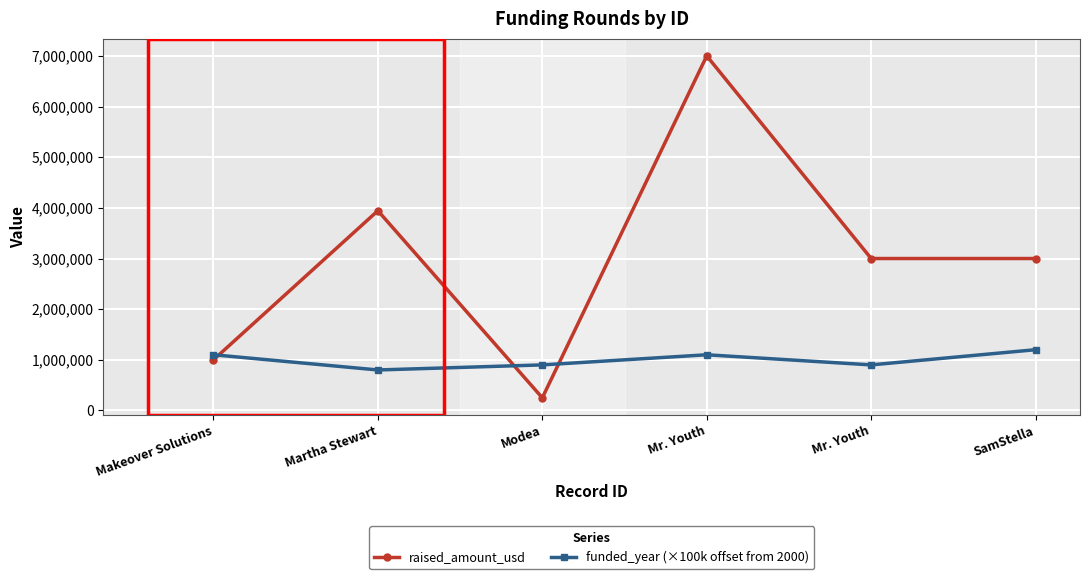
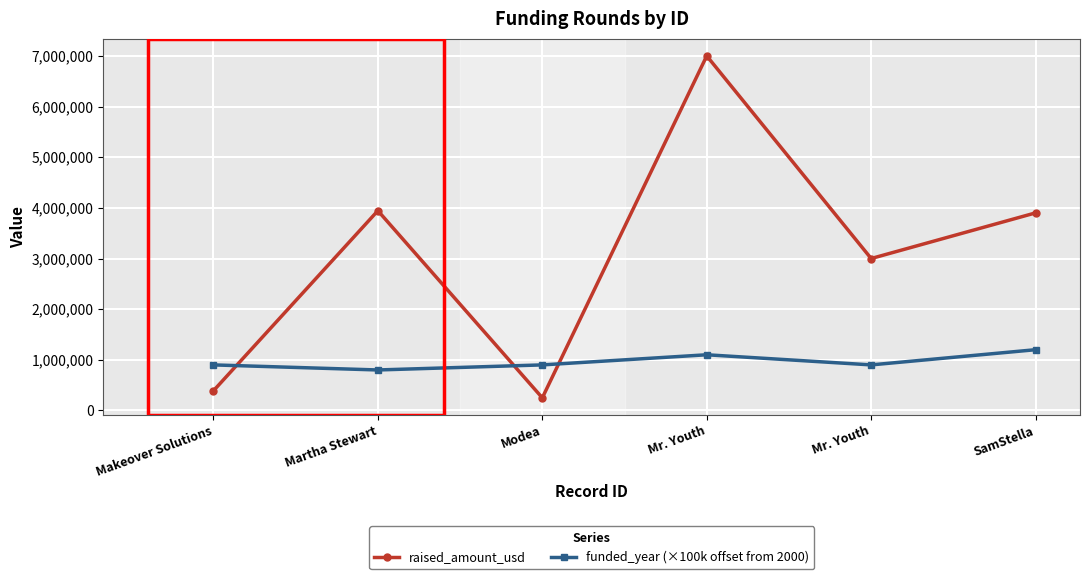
  {
    "raised_amount_usd": {
-     "Makeover Solutions": "1,000,000",
+     "Makeover Solutions": "400,000",
      "Martha Stewart": "3,900,000",
      "Modea": "300,000",
-     "SamStella": "3,000,000"
+     "SamStella": "3,900,000"
    },
    "funded_year (×100k offset from 2000)": {
-     "Makeover Solutions": "1,100,000",
+     "Makeover Solutions": "900,000",
      "Martha Stewart": "800,000",
      "Modea": "900,000",
      "SamStella": "1,200,000"
    }
  }
